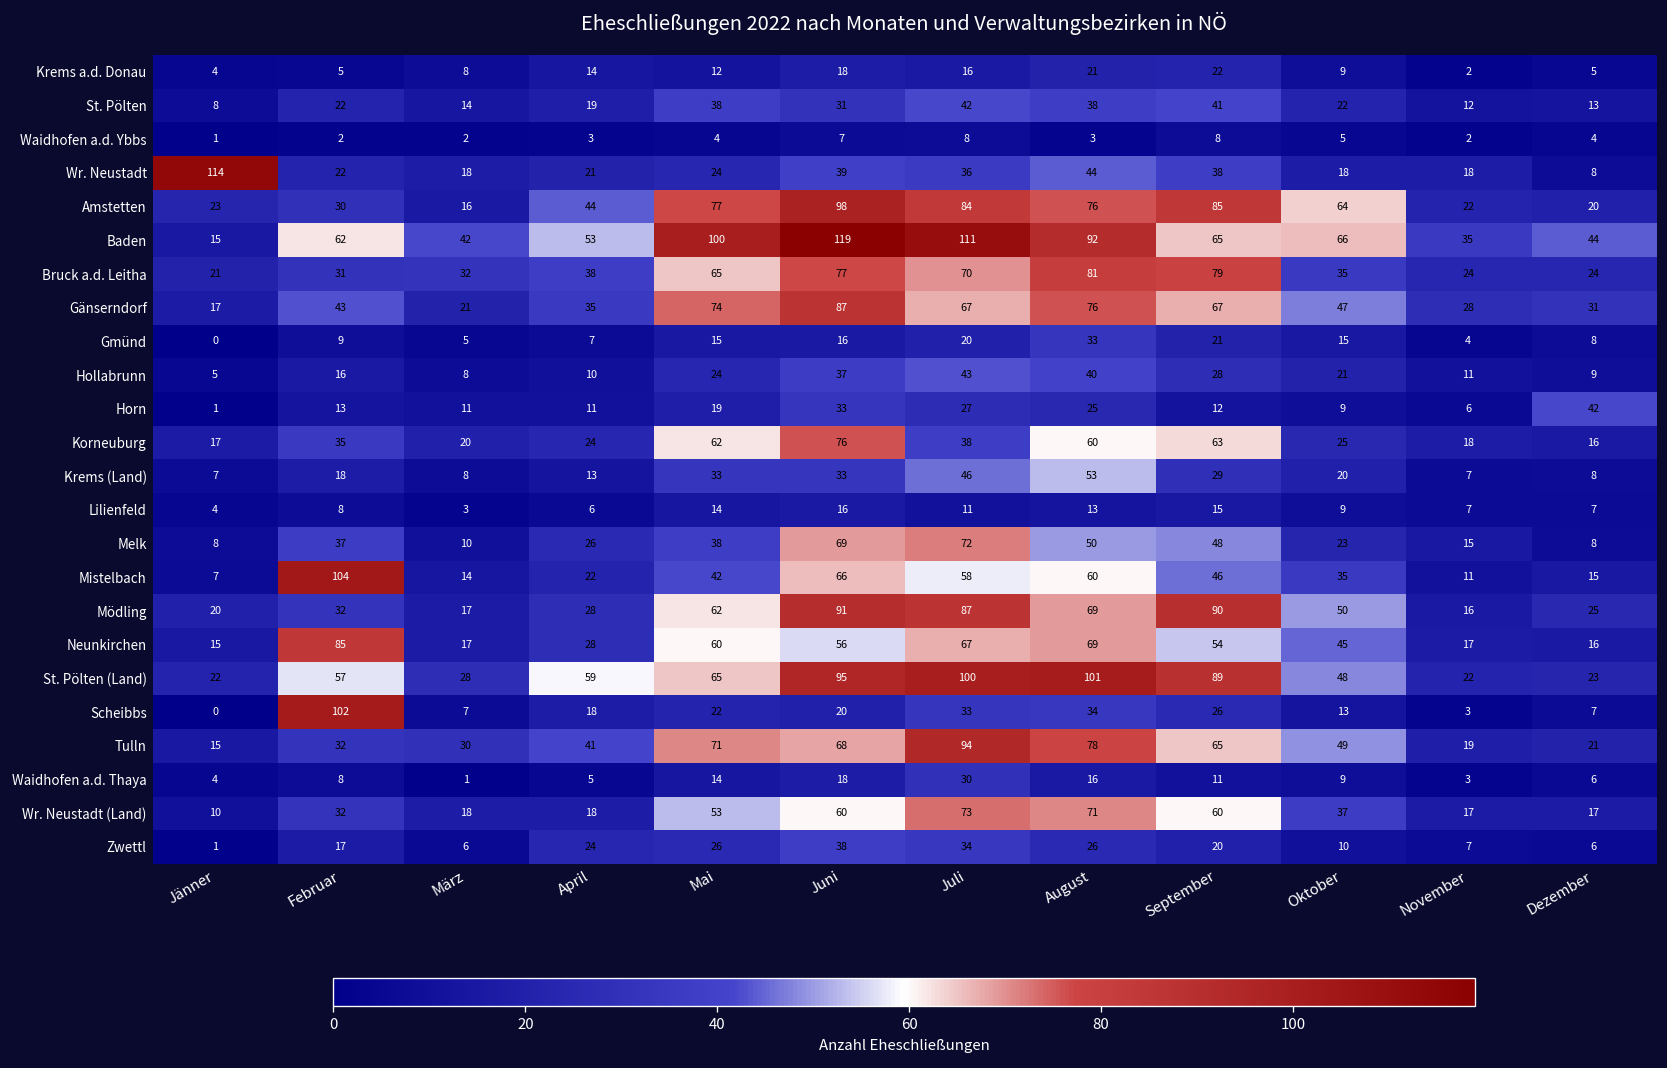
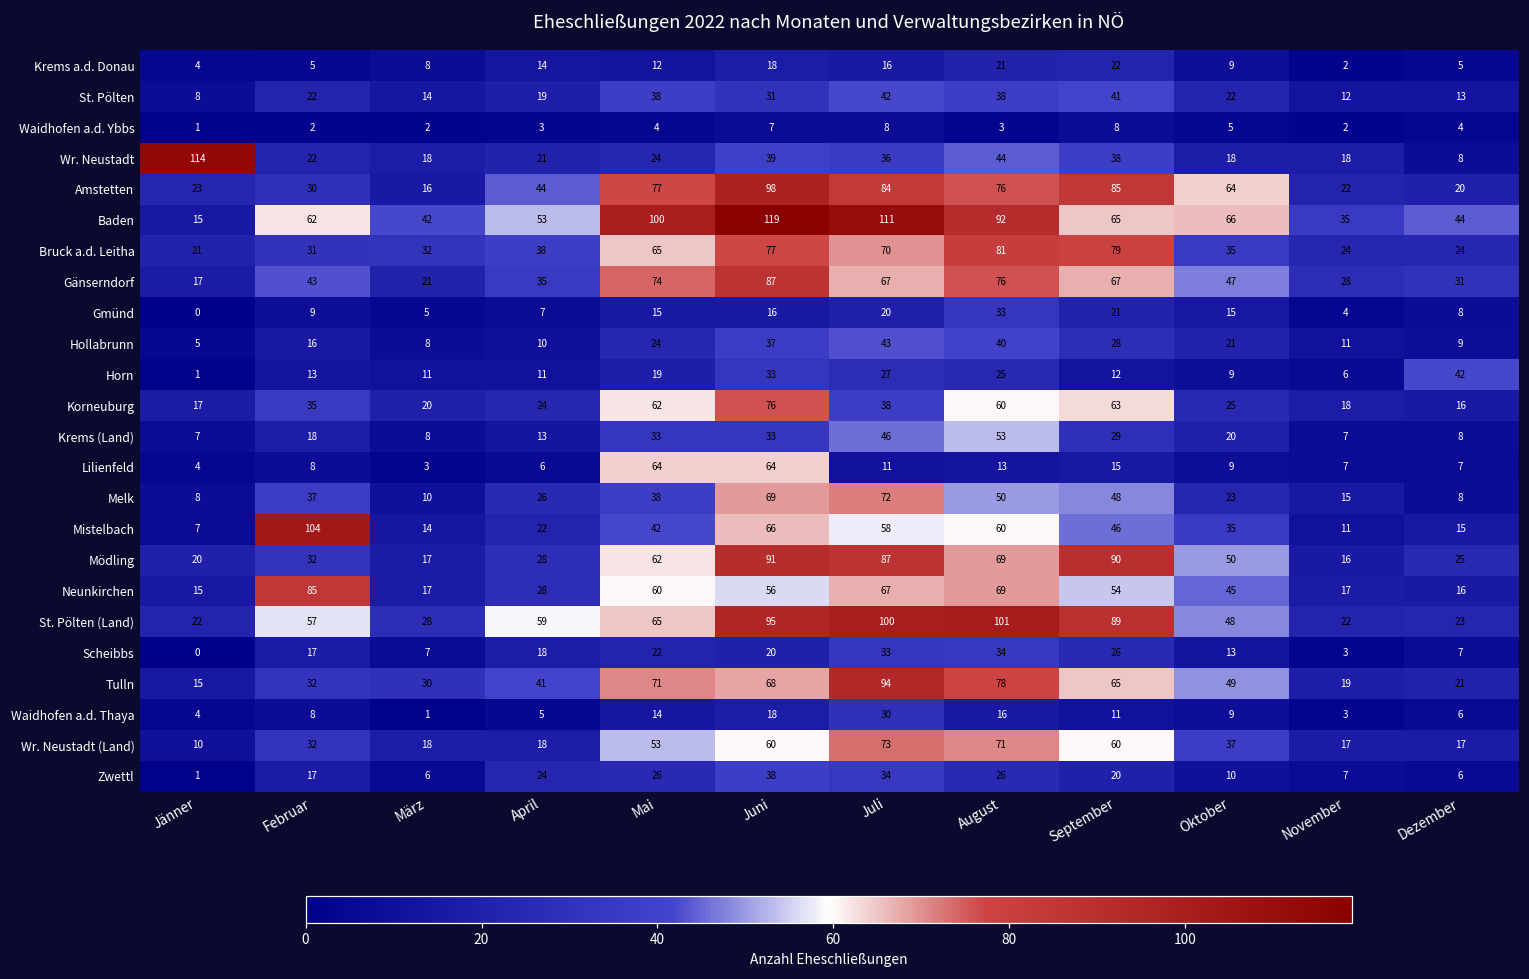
  {
    "Lilienfeld": {
      "Jänner": 4,
      "Februar": 8,
      "März": 3,
      "April": 6,
-     "Mai": 14,
-     "Juni": 16,
+     "Mai": 64,
+     "Juni": 64,
      "Juli": 11,
      "August": 13,
      "September": 15,
      "Oktober": 9,
      "November": 7,
      "Dezember": 7
    },
    "Scheibbs": {
      "Jänner": 0,
-     "Februar": 102,
+     "Februar": 17,
      "März": 7,
      "April": 18,
      "Mai": 22,
      "Juni": 20,
      "Juli": 33,
      "August": 34,
      "September": 26,
      "Oktober": 13,
      "November": 3,
      "Dezember": 7
    }
  }
